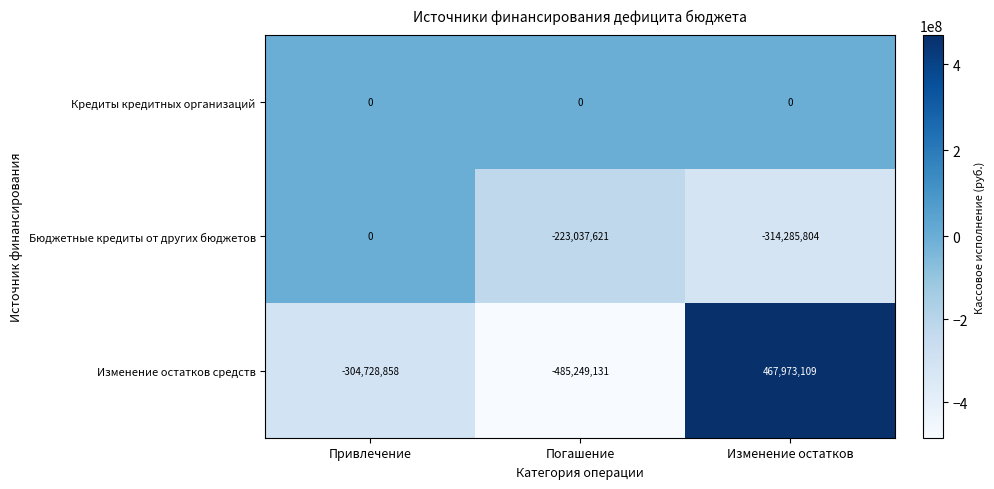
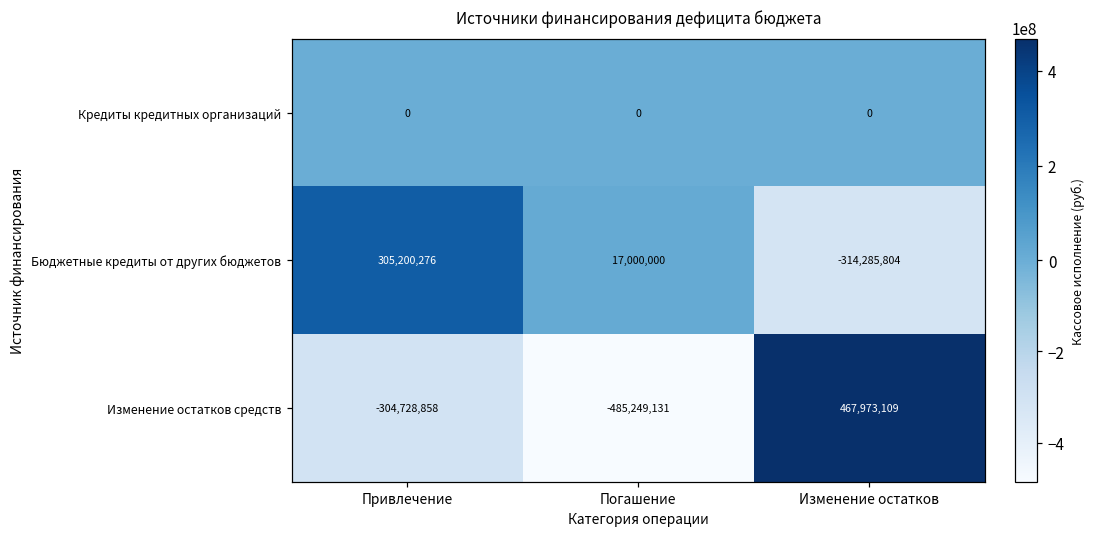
  {
    "Кредиты кредитных организаций": {
      "Привлечение": "0",
      "Погашение": "0",
      "Изменение остатков": "0"
    },
    "Бюджетные кредиты от других бюджетов": {
-     "Привлечение": "0",
-     "Погашение": "-223,037,621",
+     "Привлечение": "305,200,276",
+     "Погашение": "17,000,000",
      "Изменение остатков": "-314,285,804"
    },
    "Изменение остатков средств": {
      "Привлечение": "-304,728,858",
      "Погашение": "-485,249,131",
      "Изменение остатков": "467,973,109"
    }
  }
